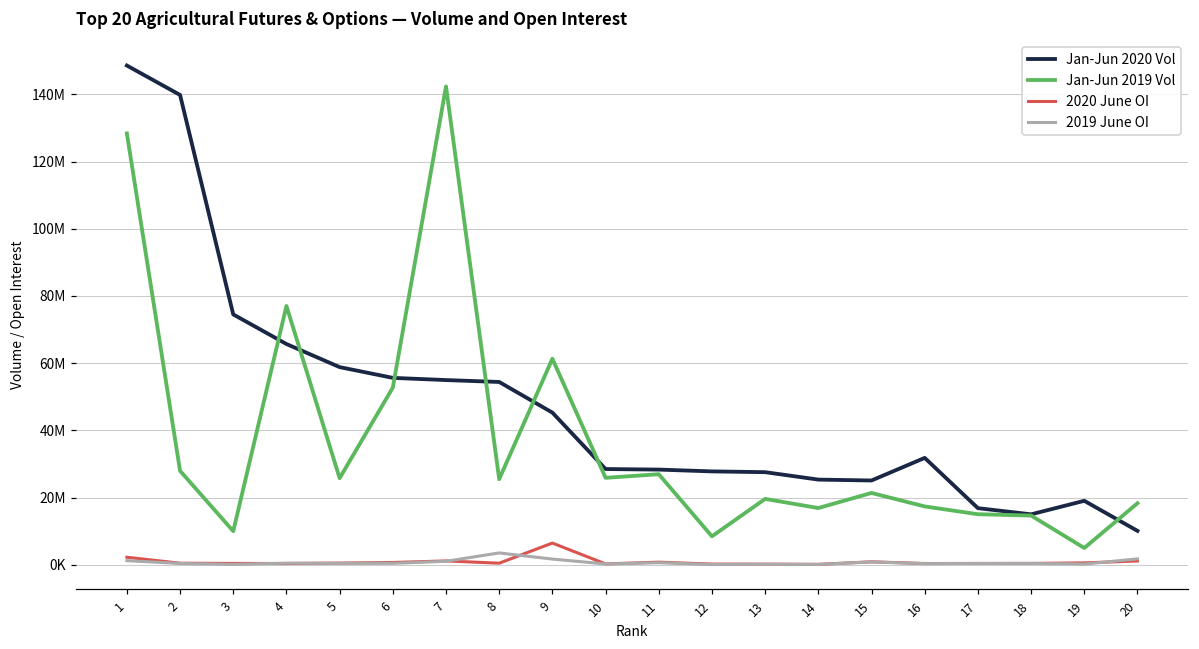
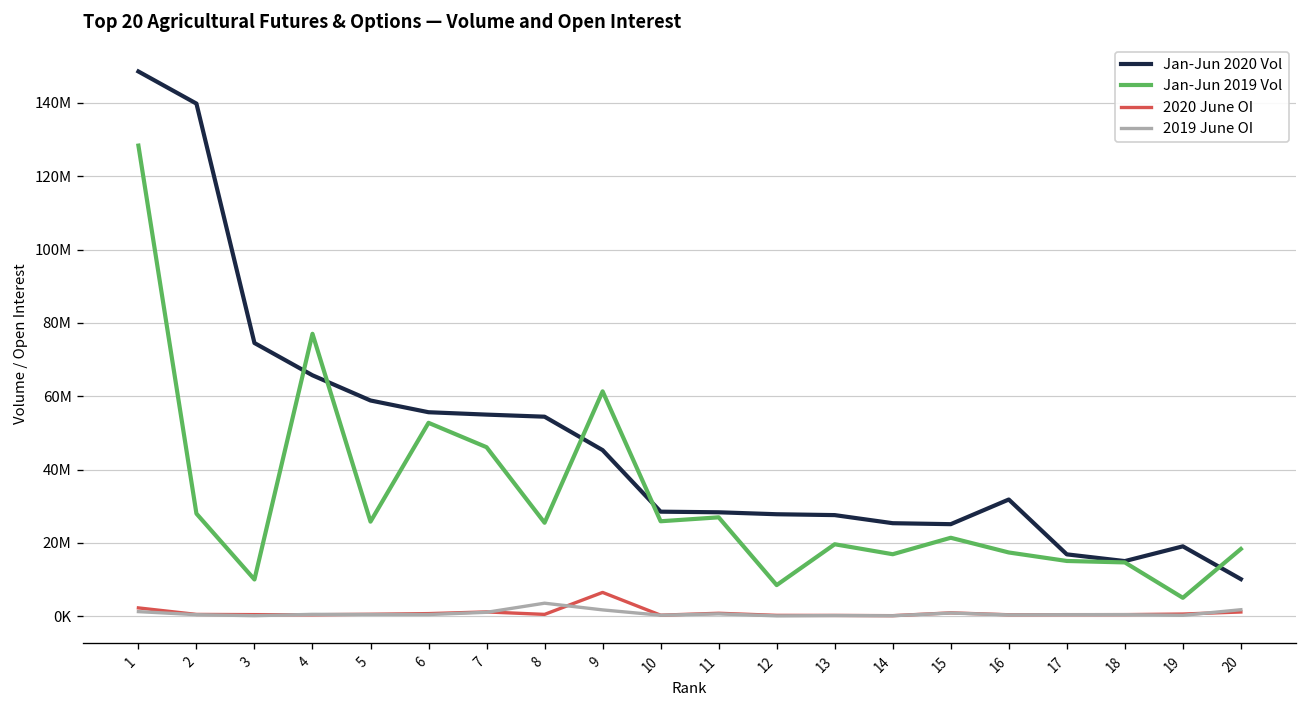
  {
    "Jan-Jun 2020 Vol": {
      "1": 149000000,
      "2": 140000000,
      "3": 75000000,
      "4": 66000000,
      "5": 59000000,
      "6": 56000000,
      "7": 55000000,
      "8": 54000000,
      "9": 45000000,
      "10": 29000000,
      "11": 28000000,
      "12": 28000000,
      "13": 28000000,
      "14": 25000000,
      "15": 25000000,
      "16": 32000000,
      "17": 17000000,
      "19": 19000000,
      "20": 10000000
    },
    "Jan-Jun 2019 Vol": {
      "1": 128000000,
      "2": 28000000,
      "3": 10000000,
      "4": 77000000,
      "5": 26000000,
      "6": 53000000,
-     "7": 142000000,
+     "7": 46000000,
      "8": 25000000,
      "9": 61000000,
      "10": 26000000,
      "11": 27000000,
      "12": 8000000,
      "13": 20000000,
      "14": 17000000,
      "15": 21000000,
      "16": 17000000,
      "17": 15000000,
      "19": 5000000,
      "20": 18000000
    },
    "2020 June OI": {
      "1": 2000000,
      "8": 1000000,
      "9": 6000000
    },
    "2019 June OI": {
      "1": 1000000,
      "8": 4000000,
      "9": 2000000
    }
  }
